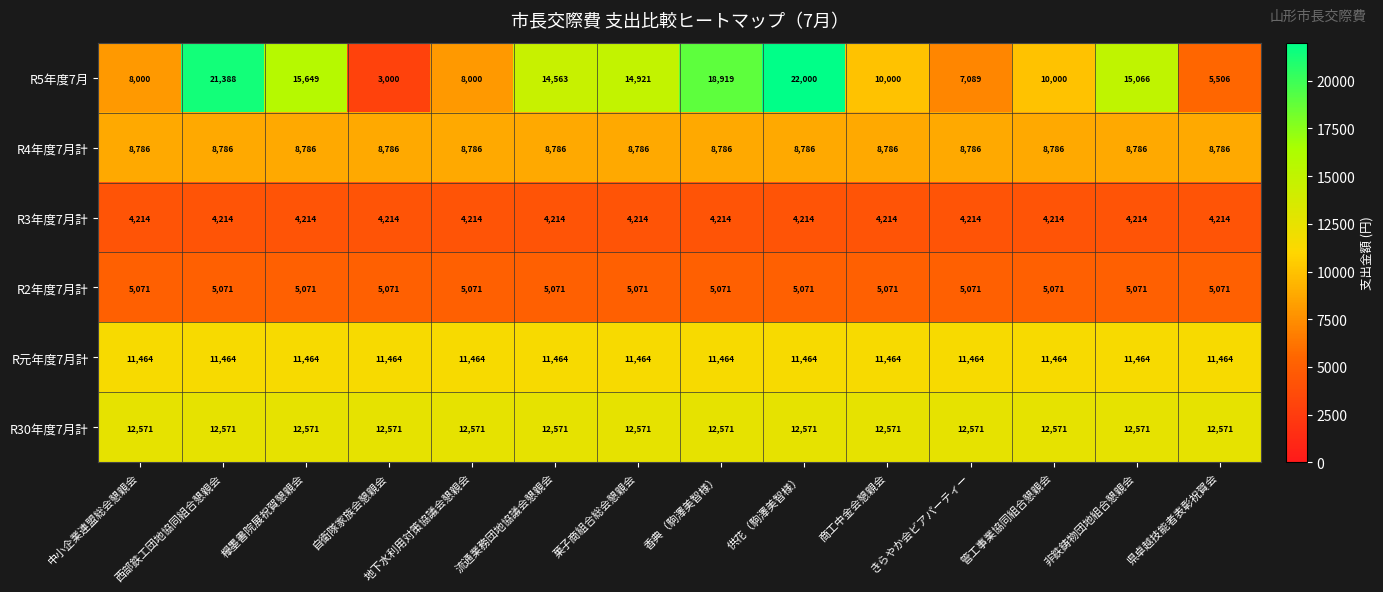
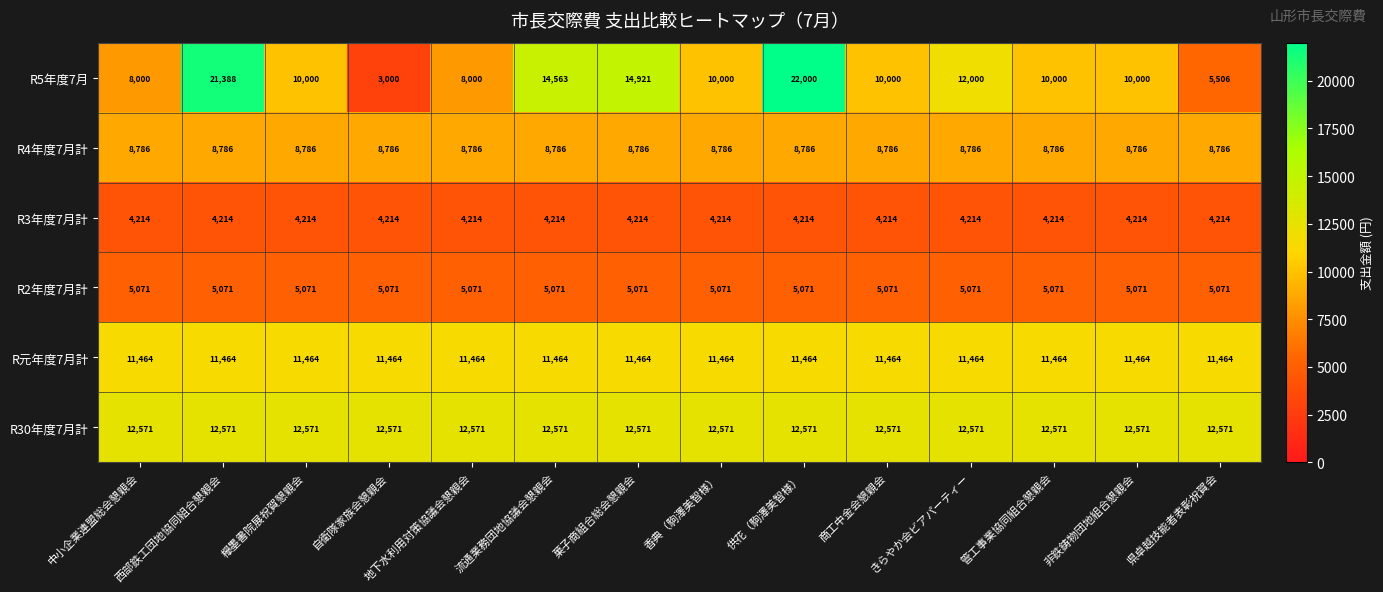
  {
    "R5年度7月": {
      "中小企業連盟総会懇親会": "8,000",
      "西部鉄工団地協同組合懇親会": "21,388",
-     "欅墨書院展祝賀懇親会": "15,649",
+     "欅墨書院展祝賀懇親会": "10,000",
      "自衛隊家族会懇親会": "3,000",
      "地下水利用対策協議会懇親会": "8,000",
      "流通業務団地協議会懇親会": "14,563",
      "菓子商組合総会懇親会": "14,921",
-     "香典（駒澤美智様）": "18,919",
+     "香典（駒澤美智様）": "10,000",
      "供花（駒澤美智様）": "22,000",
      "商工中金会懇親会": "10,000",
-     "きらやか会ビアパーティー": "7,089",
+     "きらやか会ビアパーティー": "12,000",
      "管工事業協同組合懇親会": "10,000",
-     "非鉄鋳物団地組合懇親会": "15,066",
+     "非鉄鋳物団地組合懇親会": "10,000",
      "県卓越技能者表彰祝賀会": "5,506"
    },
    "R4年度7月計": {
      "中小企業連盟総会懇親会": "8,786",
      "西部鉄工団地協同組合懇親会": "8,786",
      "欅墨書院展祝賀懇親会": "8,786",
      "自衛隊家族会懇親会": "8,786",
      "地下水利用対策協議会懇親会": "8,786",
      "流通業務団地協議会懇親会": "8,786",
      "菓子商組合総会懇親会": "8,786",
      "香典（駒澤美智様）": "8,786",
      "供花（駒澤美智様）": "8,786",
      "商工中金会懇親会": "8,786",
      "きらやか会ビアパーティー": "8,786",
      "管工事業協同組合懇親会": "8,786",
      "非鉄鋳物団地組合懇親会": "8,786",
      "県卓越技能者表彰祝賀会": "8,786"
    },
    "R3年度7月計": {
      "中小企業連盟総会懇親会": "4,214",
      "西部鉄工団地協同組合懇親会": "4,214",
      "欅墨書院展祝賀懇親会": "4,214",
      "自衛隊家族会懇親会": "4,214",
      "地下水利用対策協議会懇親会": "4,214",
      "流通業務団地協議会懇親会": "4,214",
      "菓子商組合総会懇親会": "4,214",
      "香典（駒澤美智様）": "4,214",
      "供花（駒澤美智様）": "4,214",
      "商工中金会懇親会": "4,214",
      "きらやか会ビアパーティー": "4,214",
      "管工事業協同組合懇親会": "4,214",
      "非鉄鋳物団地組合懇親会": "4,214",
      "県卓越技能者表彰祝賀会": "4,214"
    },
    "R2年度7月計": {
      "中小企業連盟総会懇親会": "5,071",
      "西部鉄工団地協同組合懇親会": "5,071",
      "欅墨書院展祝賀懇親会": "5,071",
      "自衛隊家族会懇親会": "5,071",
      "地下水利用対策協議会懇親会": "5,071",
      "流通業務団地協議会懇親会": "5,071",
      "菓子商組合総会懇親会": "5,071",
      "香典（駒澤美智様）": "5,071",
      "供花（駒澤美智様）": "5,071",
      "商工中金会懇親会": "5,071",
      "きらやか会ビアパーティー": "5,071",
      "管工事業協同組合懇親会": "5,071",
      "非鉄鋳物団地組合懇親会": "5,071",
      "県卓越技能者表彰祝賀会": "5,071"
    },
    "R元年度7月計": {
      "中小企業連盟総会懇親会": "11,464",
      "西部鉄工団地協同組合懇親会": "11,464",
      "欅墨書院展祝賀懇親会": "11,464",
      "自衛隊家族会懇親会": "11,464",
      "地下水利用対策協議会懇親会": "11,464",
      "流通業務団地協議会懇親会": "11,464",
      "菓子商組合総会懇親会": "11,464",
      "香典（駒澤美智様）": "11,464",
      "供花（駒澤美智様）": "11,464",
      "商工中金会懇親会": "11,464",
      "きらやか会ビアパーティー": "11,464",
      "管工事業協同組合懇親会": "11,464",
      "非鉄鋳物団地組合懇親会": "11,464",
      "県卓越技能者表彰祝賀会": "11,464"
    },
    "R30年度7月計": {
      "中小企業連盟総会懇親会": "12,571",
      "西部鉄工団地協同組合懇親会": "12,571",
      "欅墨書院展祝賀懇親会": "12,571",
      "自衛隊家族会懇親会": "12,571",
      "地下水利用対策協議会懇親会": "12,571",
      "流通業務団地協議会懇親会": "12,571",
      "菓子商組合総会懇親会": "12,571",
      "香典（駒澤美智様）": "12,571",
      "供花（駒澤美智様）": "12,571",
      "商工中金会懇親会": "12,571",
      "きらやか会ビアパーティー": "12,571",
      "管工事業協同組合懇親会": "12,571",
      "非鉄鋳物団地組合懇親会": "12,571",
      "県卓越技能者表彰祝賀会": "12,571"
    }
  }
